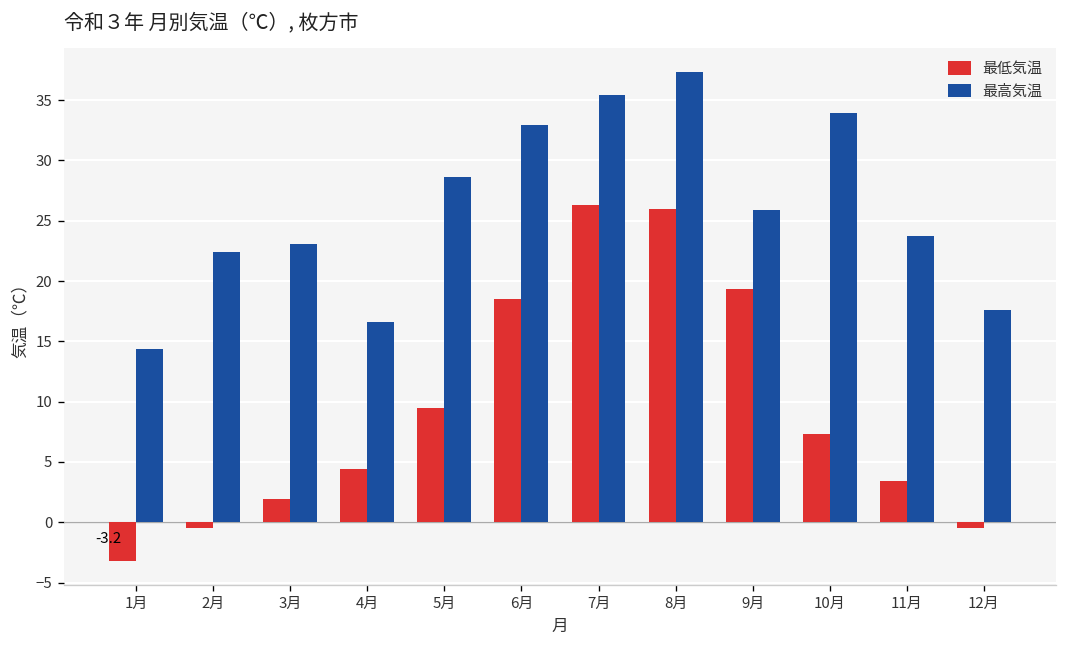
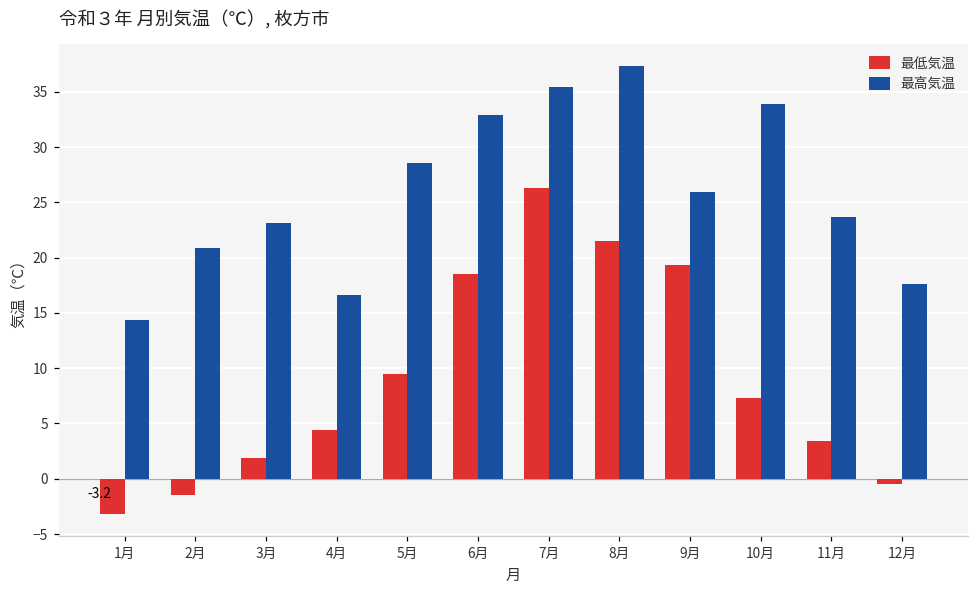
  {
    "最低気温": {
-     "2月": -0.5,
+     "2月": -1.5,
      "3月": 1.9,
      "4月": 4.4,
      "5月": 9.5,
      "6月": 18.5,
      "7月": 26.3,
-     "8月": 26.0,
+     "8月": 21.5,
      "9月": 19.3,
      "10月": 7.3,
      "11月": 3.4,
      "12月": -0.5
    },
    "最高気温": {
      "1月": 14.4,
-     "2月": 22.4,
+     "2月": 20.9,
      "3月": 23.1,
      "4月": 16.6,
      "5月": 28.6,
      "6月": 32.9,
      "7月": 35.4,
      "8月": 37.3,
      "9月": 25.9,
      "10月": 33.9,
      "11月": 23.7,
      "12月": 17.6
    }
  }
